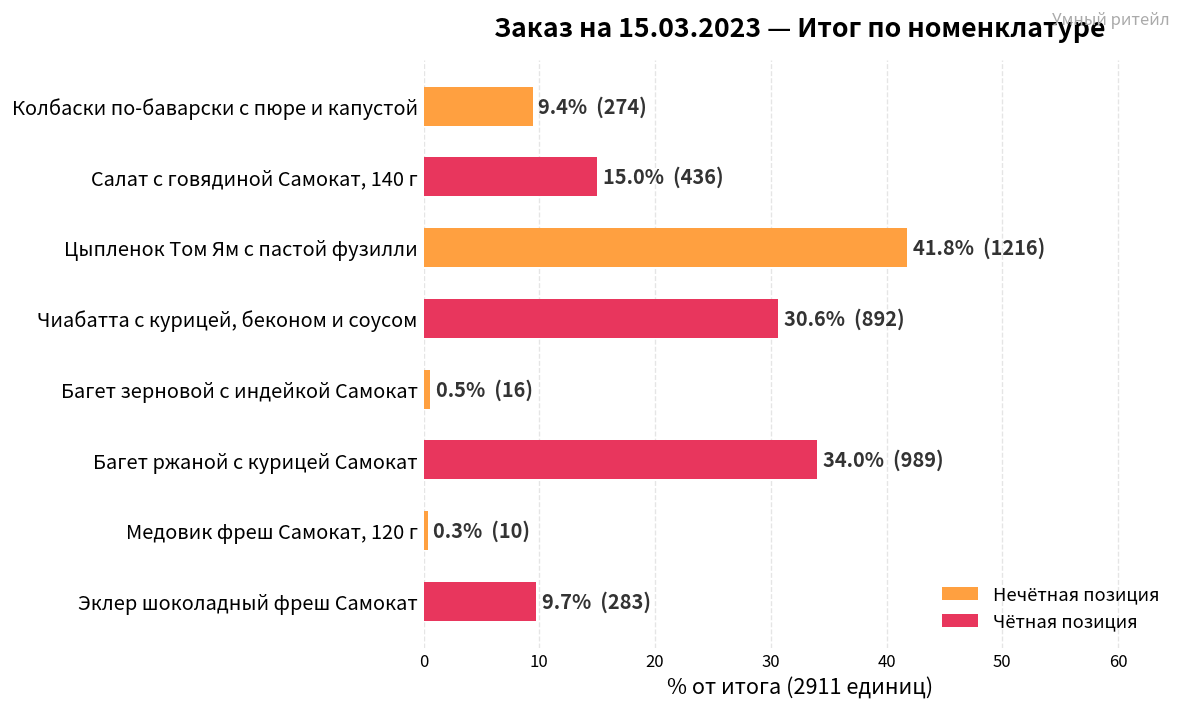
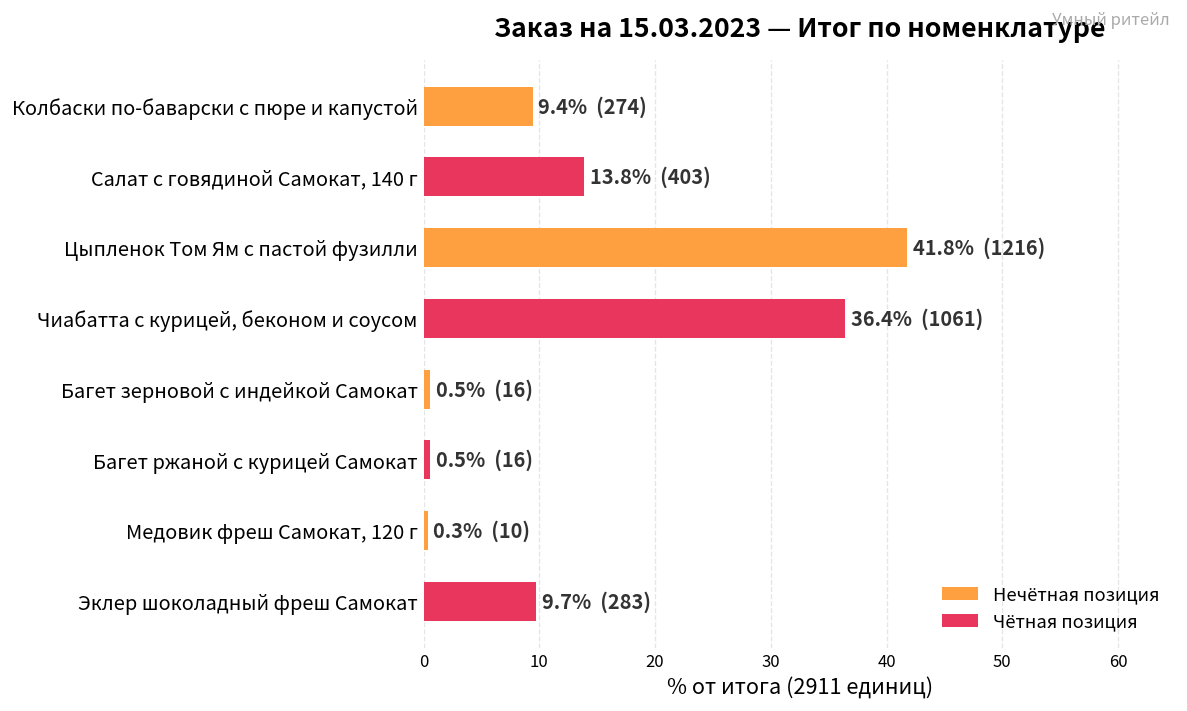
  {
    "Колбаски по-баварски с пюре и капустой": "9.4%",
-   "Салат с говядиной Самокат, 140 г": "15.0% (436)",
+   "Салат с говядиной Самокат, 140 г": "13.8% (403)",
    "Цыпленок Том Ям с пастой фузилли": "41.8%",
-   "Чиабатта с курицей, беконом и соусом": "30.6% (892)",
+   "Чиабатта с курицей, беконом и соусом": "36.4% (1061)",
    "Багет зерновой с индейкой Самокат": "0.5%",
-   "Багет ржаной с курицей Самокат": "34.0% (989)",
+   "Багет ржаной с курицей Самокат": "0.5% (16)",
    "Медовик фреш Самокат, 120 г": "0.3%",
    "Эклер шоколадный фреш Самокат": "9.7%"
  }
